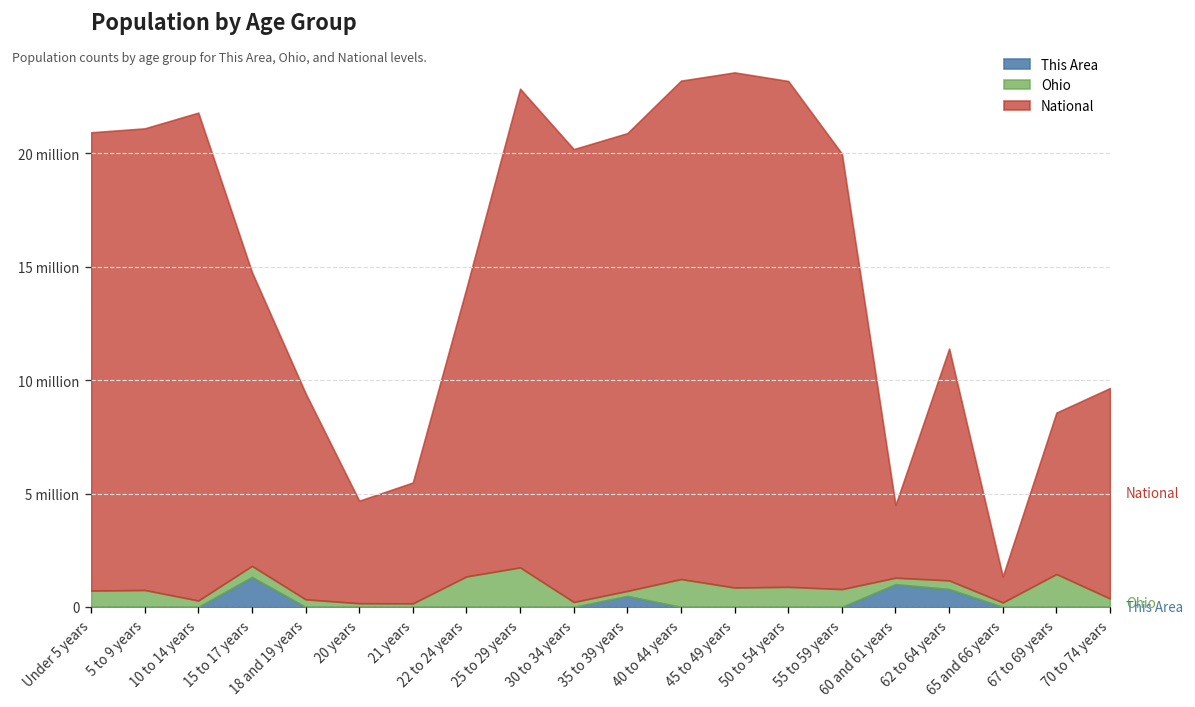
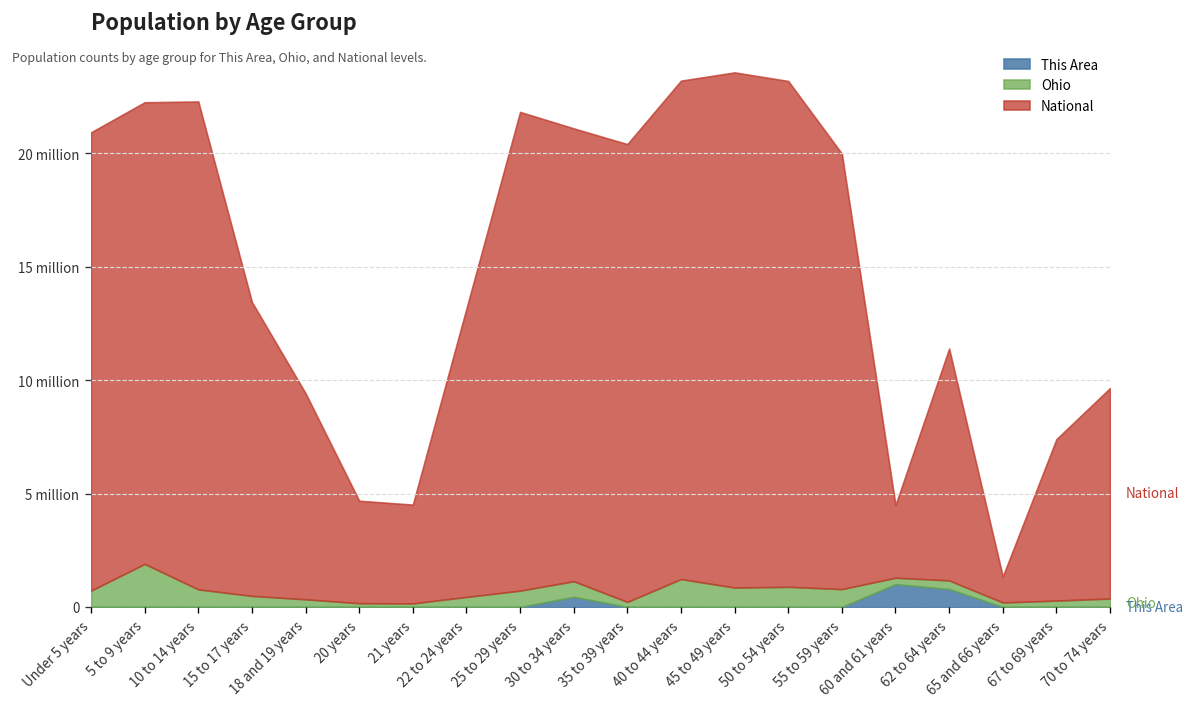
  {
    "This Area": {
-     "15 to 17 years": "1.3 million",
-     "30 to 34 years": "0.0 million",
-     "35 to 39 years": "0.5 million",
+     "15 to 17 years": "0.0 million",
+     "30 to 34 years": "0.4 million",
+     "35 to 39 years": "0.0 million",
      "60 and 61 years": "1.0 million",
      "62 to 64 years": "0.8 million"
    },
    "Ohio": {
      "Under 5 years": "0.7 million",
-     "5 to 9 years": "0.7 million",
-     "10 to 14 years": "0.3 million",
+     "5 to 9 years": "1.9 million",
+     "10 to 14 years": "0.8 million",
      "15 to 17 years": "0.5 million",
      "18 and 19 years": "0.3 million",
      "20 years": "0.2 million",
      "21 years": "0.2 million",
-     "22 to 24 years": "1.3 million",
-     "25 to 29 years": "1.7 million",
-     "30 to 34 years": "0.2 million",
+     "22 to 24 years": "0.4 million",
+     "25 to 29 years": "0.7 million",
+     "30 to 34 years": "0.7 million",
      "35 to 39 years": "0.2 million",
      "40 to 44 years": "1.2 million",
      "45 to 49 years": "0.9 million",
      "50 to 54 years": "0.9 million",
      "55 to 59 years": "0.8 million",
      "60 and 61 years": "0.3 million",
      "62 to 64 years": "0.4 million",
      "65 and 66 years": "0.2 million",
-     "67 to 69 years": "1.5 million",
+     "67 to 69 years": "0.3 million",
      "70 to 74 years": "0.4 million"
    },
    "National": {
      "Under 5 years": "20.2 million",
      "5 to 9 years": "20.3 million",
      "10 to 14 years": "21.5 million",
      "15 to 17 years": "13.0 million",
      "18 and 19 years": "9.1 million",
      "20 years": "4.5 million",
-     "21 years": "5.3 million",
+     "21 years": "4.4 million",
      "22 to 24 years": "12.7 million",
      "25 to 29 years": "21.1 million",
      "30 to 34 years": "20.0 million",
      "35 to 39 years": "20.2 million",
      "40 to 44 years": "22.0 million",
      "45 to 49 years": "22.7 million",
      "50 to 54 years": "22.3 million",
      "55 to 59 years": "19.2 million",
      "60 and 61 years": "3.2 million",
      "62 to 64 years": "10.2 million",
      "65 and 66 years": "1.1 million",
      "67 to 69 years": "7.1 million",
      "70 to 74 years": "9.3 million"
    }
  }
